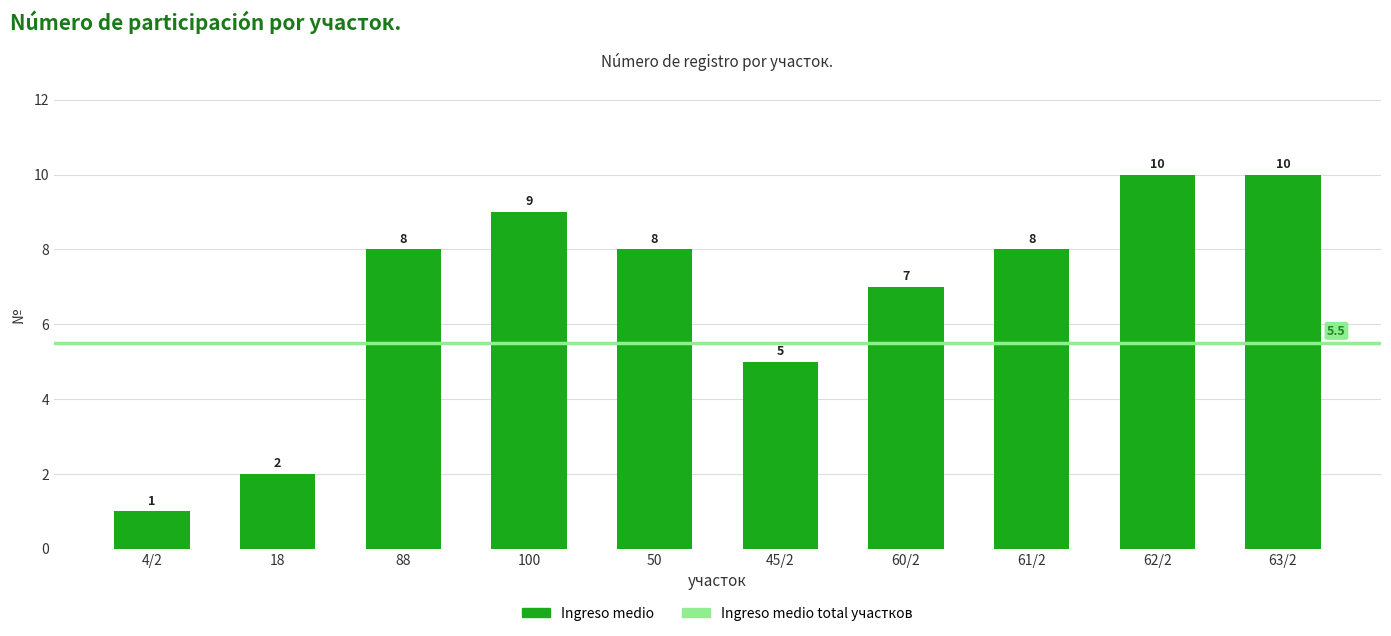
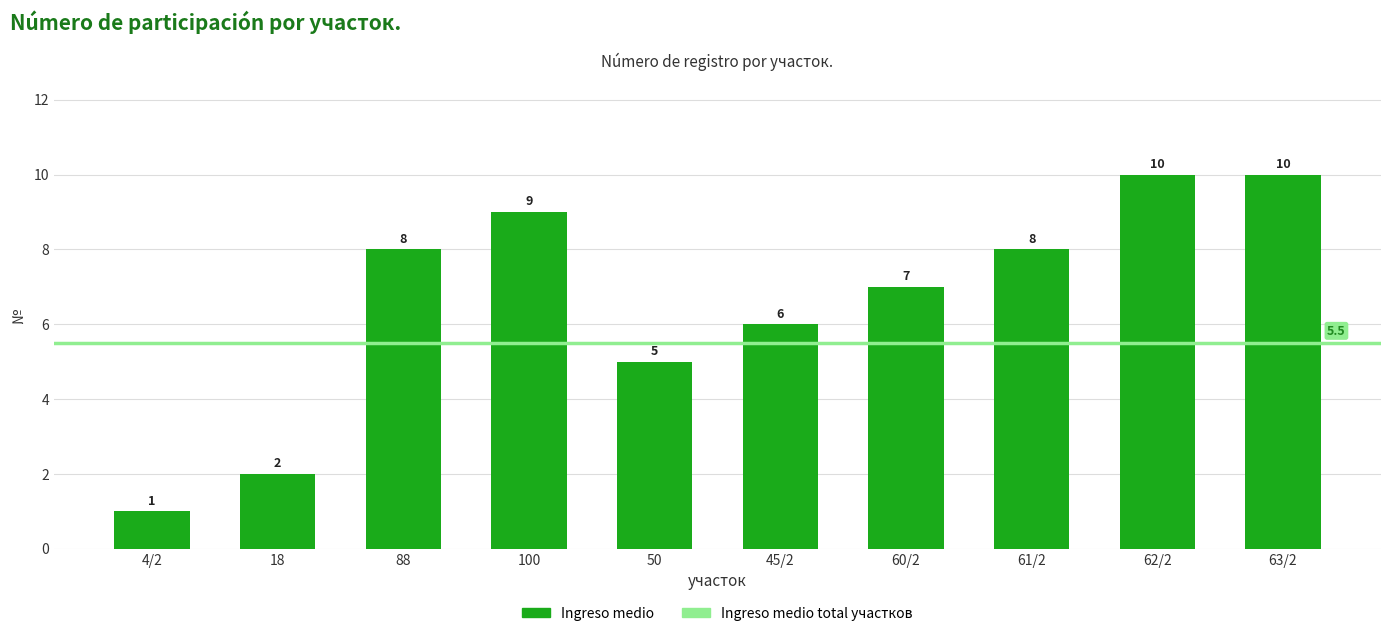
  {
    "4/2": 1,
    "18": 2,
    "88": 8,
    "100": 9,
-   "50": 8,
-   "45/2": 5,
+   "50": 5,
+   "45/2": 6,
    "60/2": 7,
    "61/2": 8,
    "62/2": 10,
    "63/2": 10
  }
